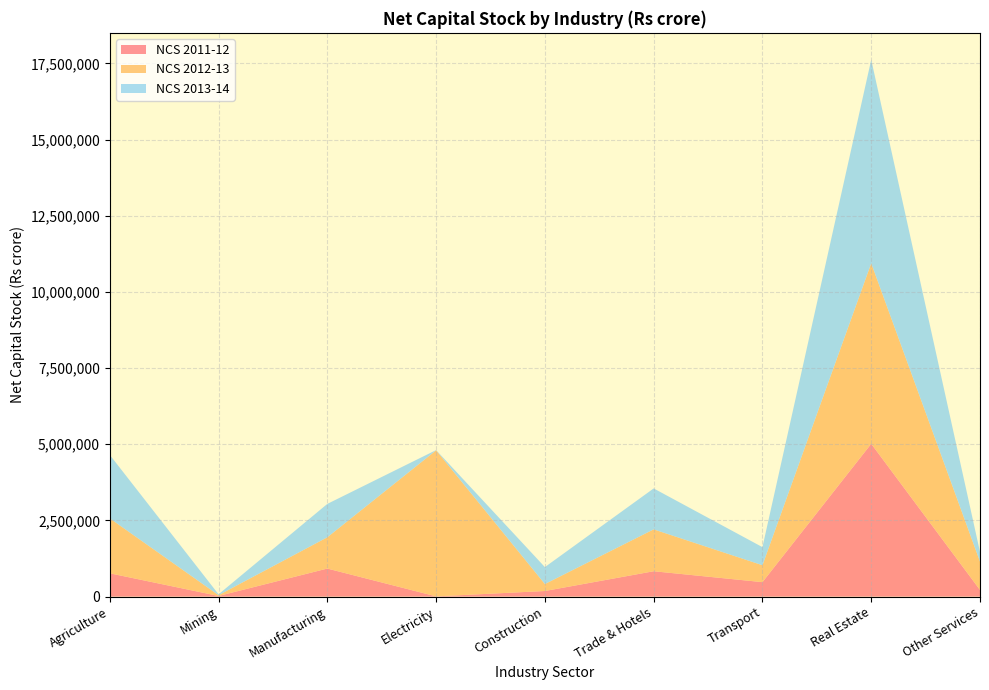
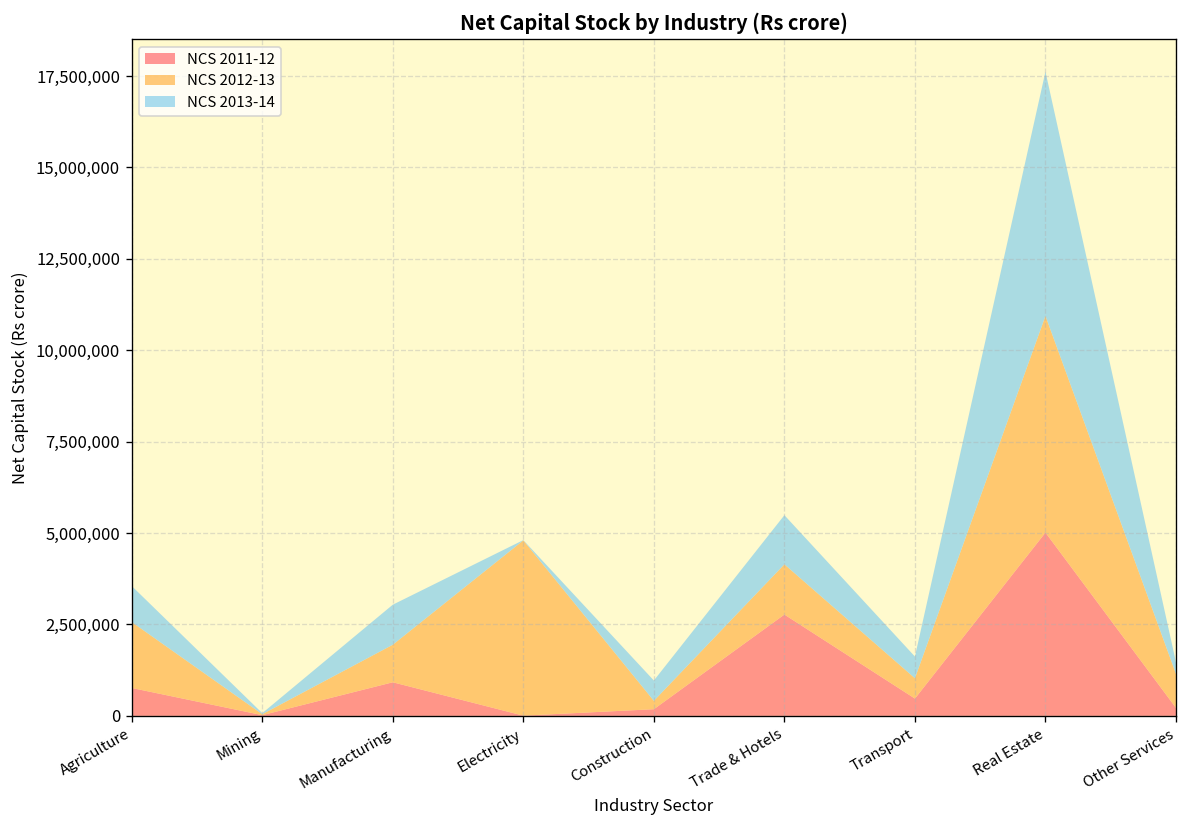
  {
    "NCS 2011-12": {
      "Agriculture": "800,000",
      "Manufacturing": "900,000",
      "Construction": "200,000",
-     "Trade & Hotels": "800,000",
+     "Trade & Hotels": "2,800,000",
      "Transport": "500,000",
      "Real Estate": "5,000,000",
      "Other Services": "200,000"
    },
    "NCS 2012-13": {
      "Agriculture": "1,800,000",
      "Manufacturing": "1,000,000",
      "Construction": "200,000",
      "Trade & Hotels": "1,400,000",
      "Transport": "600,000",
      "Real Estate": "5,900,000",
      "Other Services": "900,000"
    },
    "NCS 2013-14": {
-     "Agriculture": "2,100,000",
+     "Agriculture": "1,000,000",
      "Manufacturing": "1,100,000",
      "Construction": "600,000",
      "Trade & Hotels": "1,300,000",
      "Transport": "600,000",
      "Real Estate": "6,700,000",
      "Other Services": "300,000"
    }
  }
